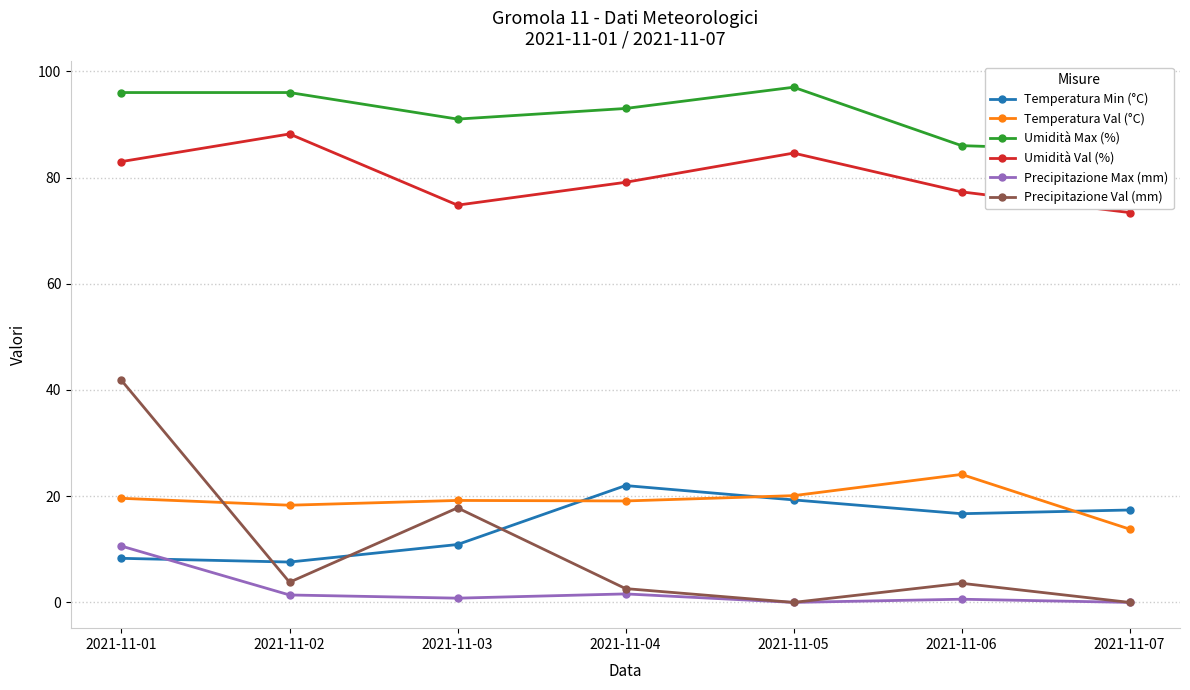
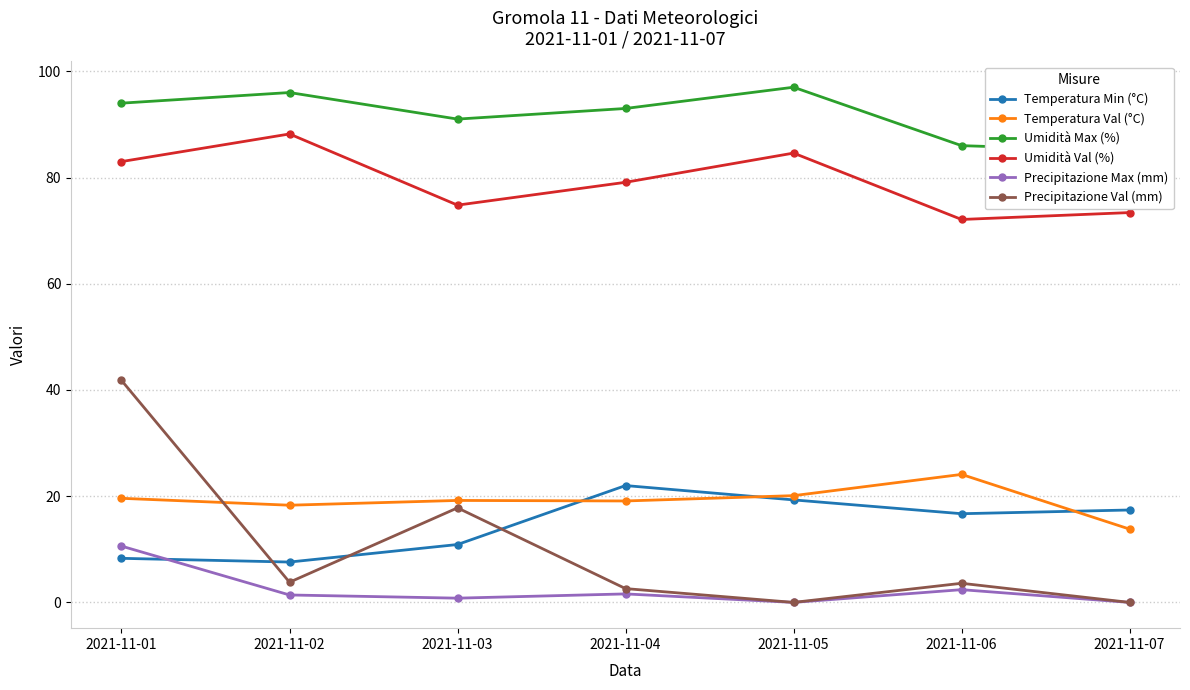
  {
    "Temperatura Min (°C)": {
      "2021-11-01": 8,
      "2021-11-02": 8,
      "2021-11-03": 11,
      "2021-11-04": 22,
      "2021-11-05": 19,
      "2021-11-06": 17,
      "2021-11-07": 17
    },
    "Temperatura Val (°C)": {
      "2021-11-01": 20,
      "2021-11-02": 18,
      "2021-11-03": 19,
      "2021-11-04": 19,
      "2021-11-05": 20,
      "2021-11-06": 24,
      "2021-11-07": 14
    },
    "Umidità Max (%)": {
-     "2021-11-01": 96,
+     "2021-11-01": 94,
      "2021-11-02": 96,
      "2021-11-03": 91,
      "2021-11-04": 93,
      "2021-11-05": 97,
      "2021-11-06": 86
    },
    "Umidità Val (%)": {
      "2021-11-01": 83,
      "2021-11-02": 88,
      "2021-11-03": 75,
      "2021-11-04": 79,
      "2021-11-05": 85,
-     "2021-11-06": 77,
+     "2021-11-06": 72,
      "2021-11-07": 73
    },
    "Precipitazione Max (mm)": {
      "2021-11-01": 11,
      "2021-11-02": 1,
      "2021-11-03": 1,
      "2021-11-04": 2,
-     "2021-11-06": 1
+     "2021-11-06": 2
    },
    "Precipitazione Val (mm)": {
      "2021-11-01": 42,
      "2021-11-02": 4,
      "2021-11-03": 18,
      "2021-11-04": 3,
      "2021-11-06": 4
    }
  }
